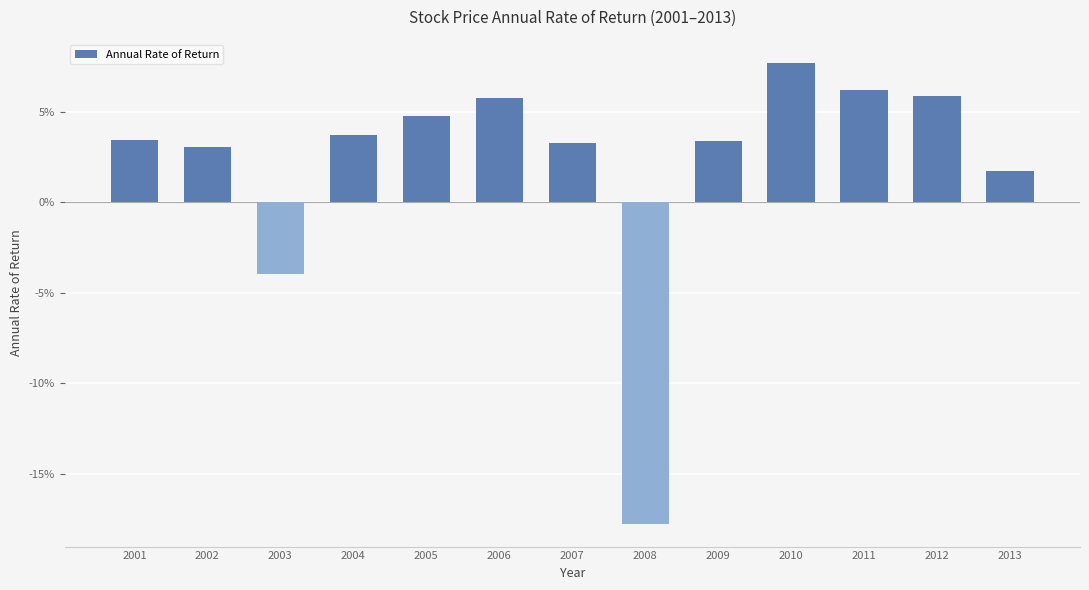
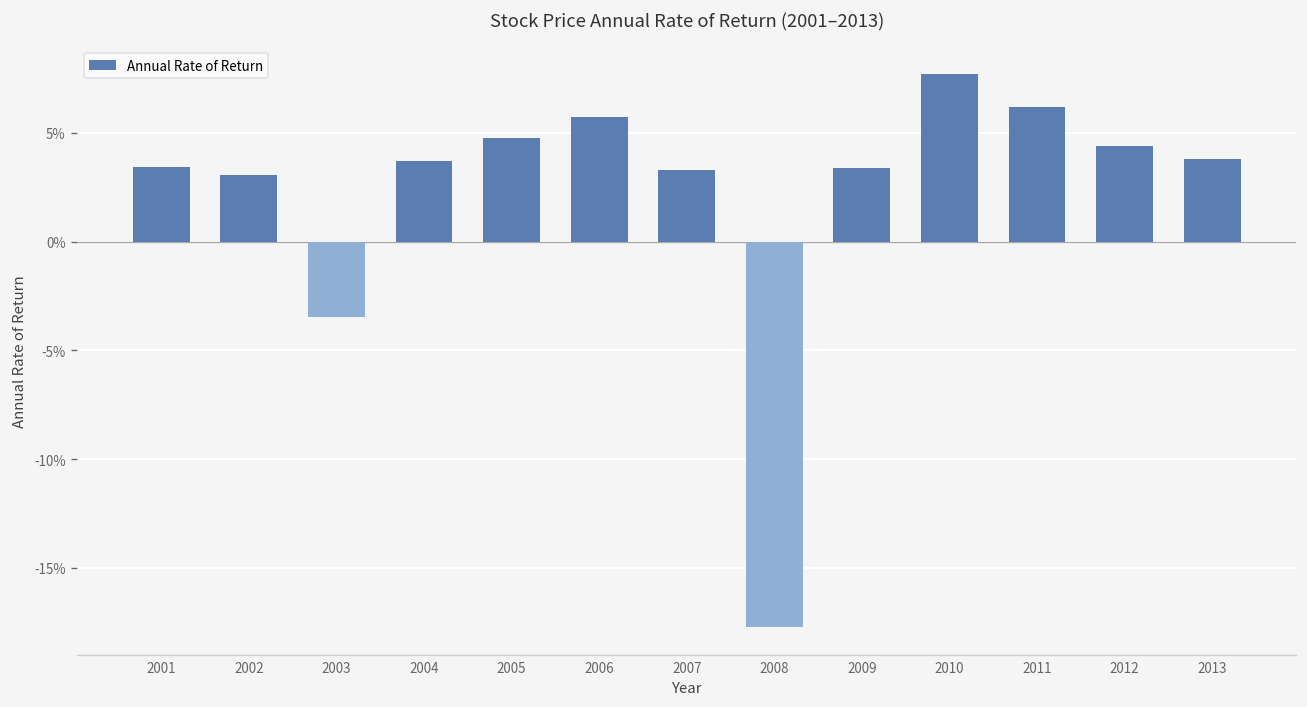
  {
    "2001": "3.4%",
    "2002": "3.0%",
-   "2003": "-3.9%",
+   "2003": "-3.5%",
    "2004": "3.7%",
    "2005": "4.8%",
    "2006": "5.7%",
    "2007": "3.3%",
    "2008": "-17.7%",
    "2009": "3.4%",
    "2010": "7.7%",
    "2011": "6.2%",
-   "2012": "5.8%",
-   "2013": "1.7%"
+   "2012": "4.4%",
+   "2013": "3.8%"
  }
